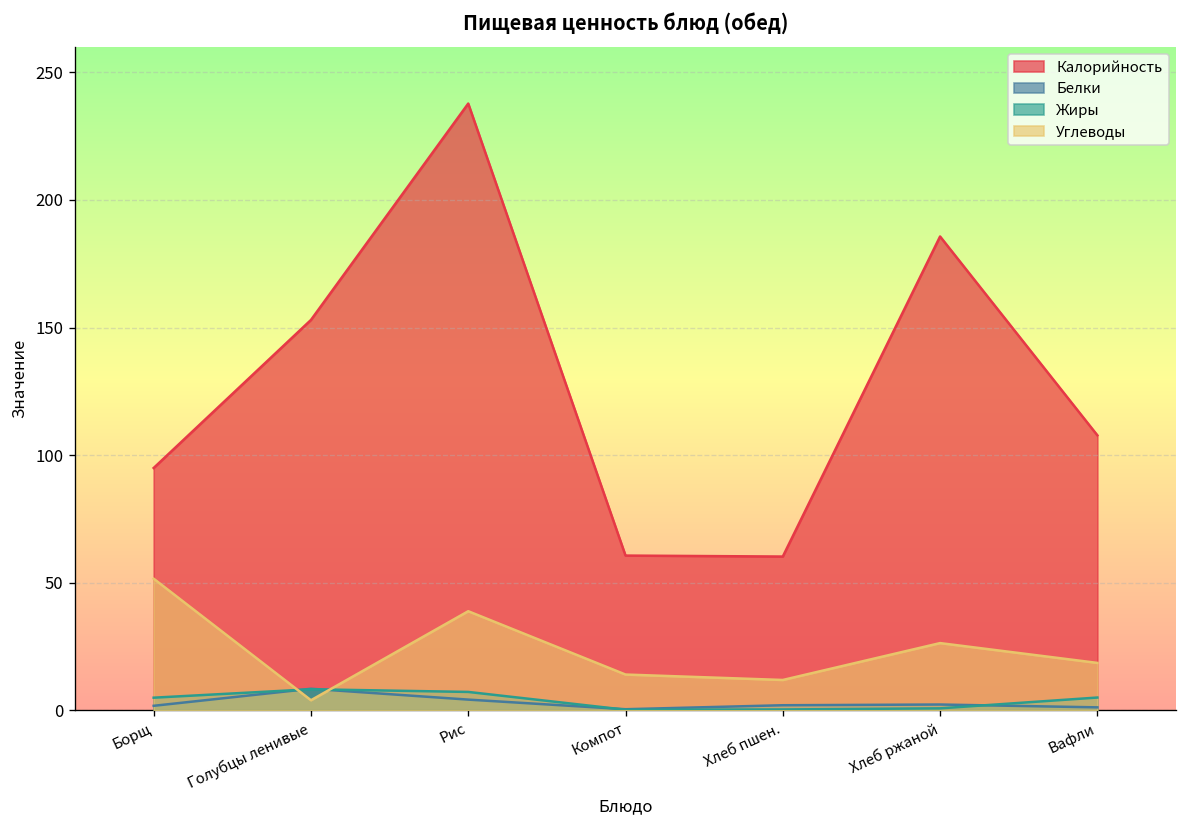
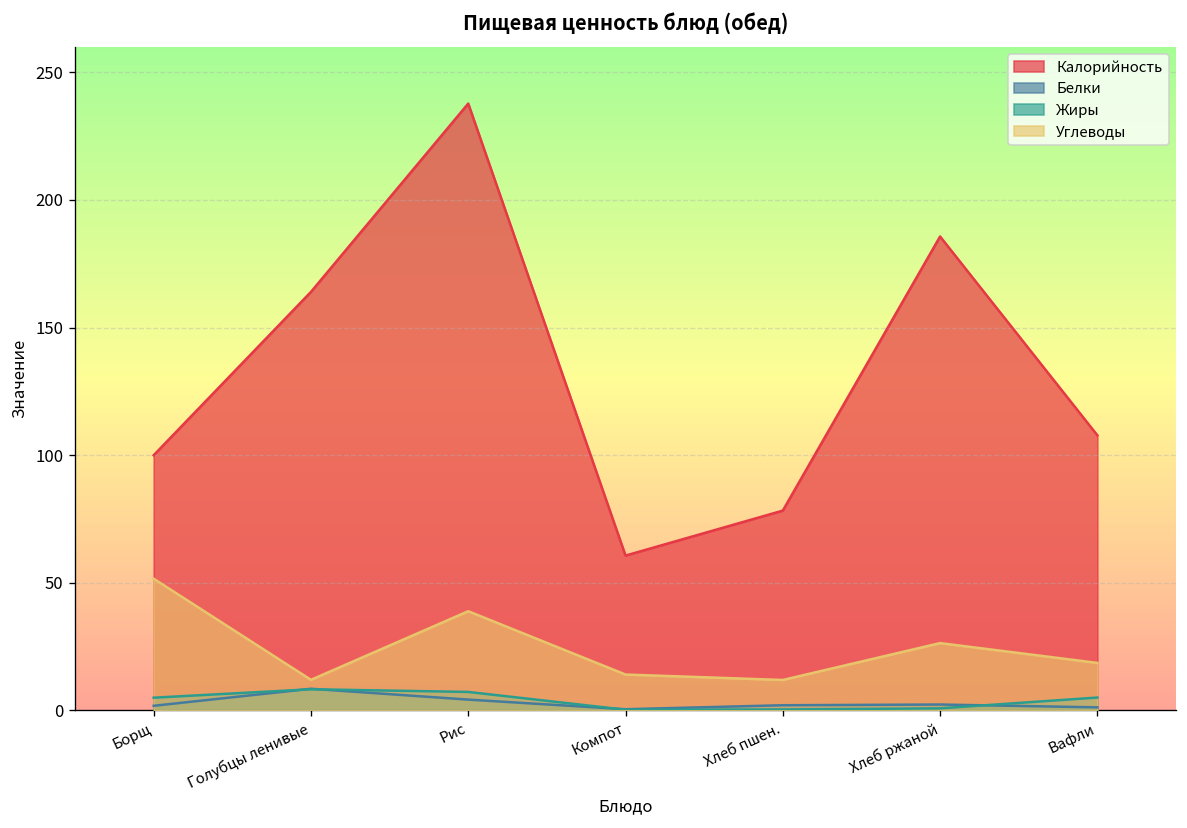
  {
    "Калорийность": {
-     "Борщ": 95,
-     "Голубцы ленивые": 153,
+     "Борщ": 100,
+     "Голубцы ленивые": 164,
      "Рис": 238,
      "Компот": 61,
-     "Хлеб пшен.": 60,
+     "Хлеб пшен.": 78,
      "Хлеб ржаной": 186,
      "Вафли": 108
    },
    "Углеводы": {
      "Борщ": 52,
-     "Голубцы ленивые": 4,
+     "Голубцы ленивые": 12,
      "Рис": 39,
      "Компот": 14,
      "Хлеб пшен.": 12,
      "Хлеб ржаной": 26,
      "Вафли": 19
    }
  }
